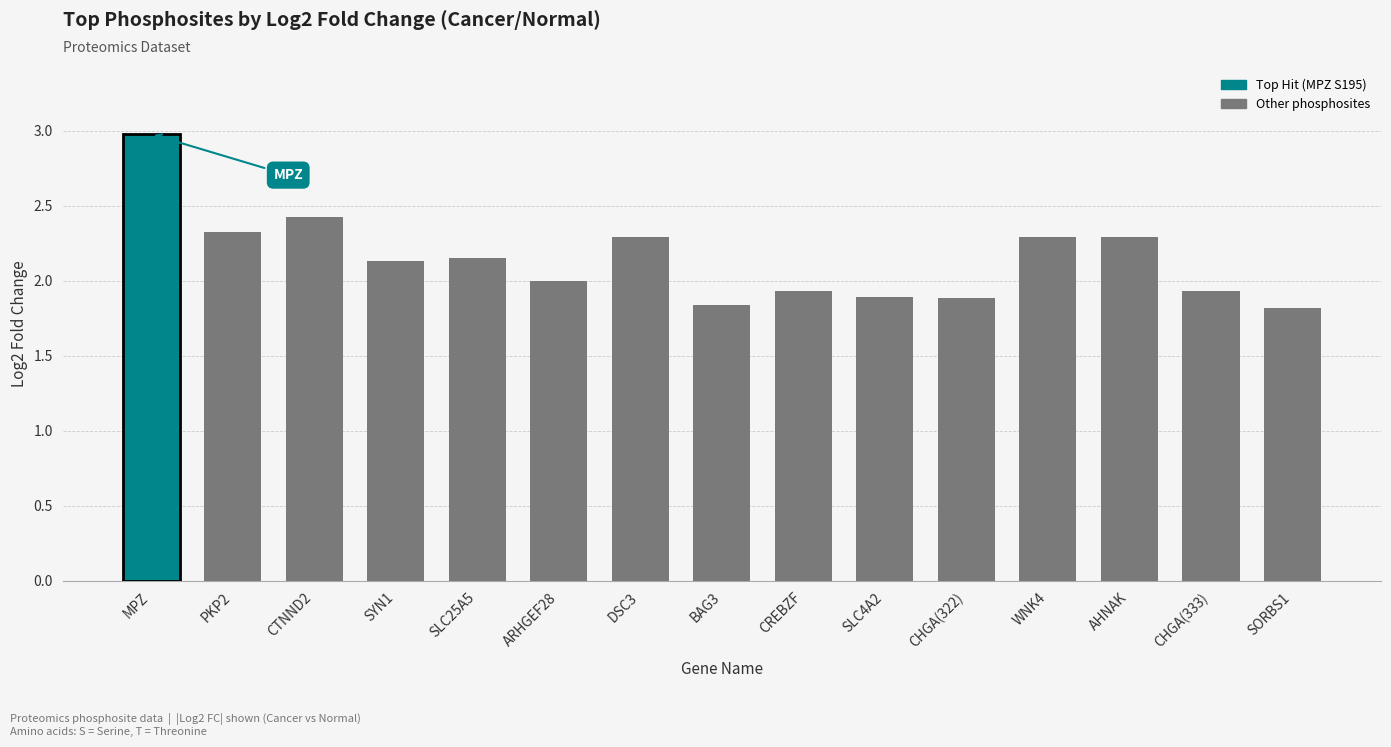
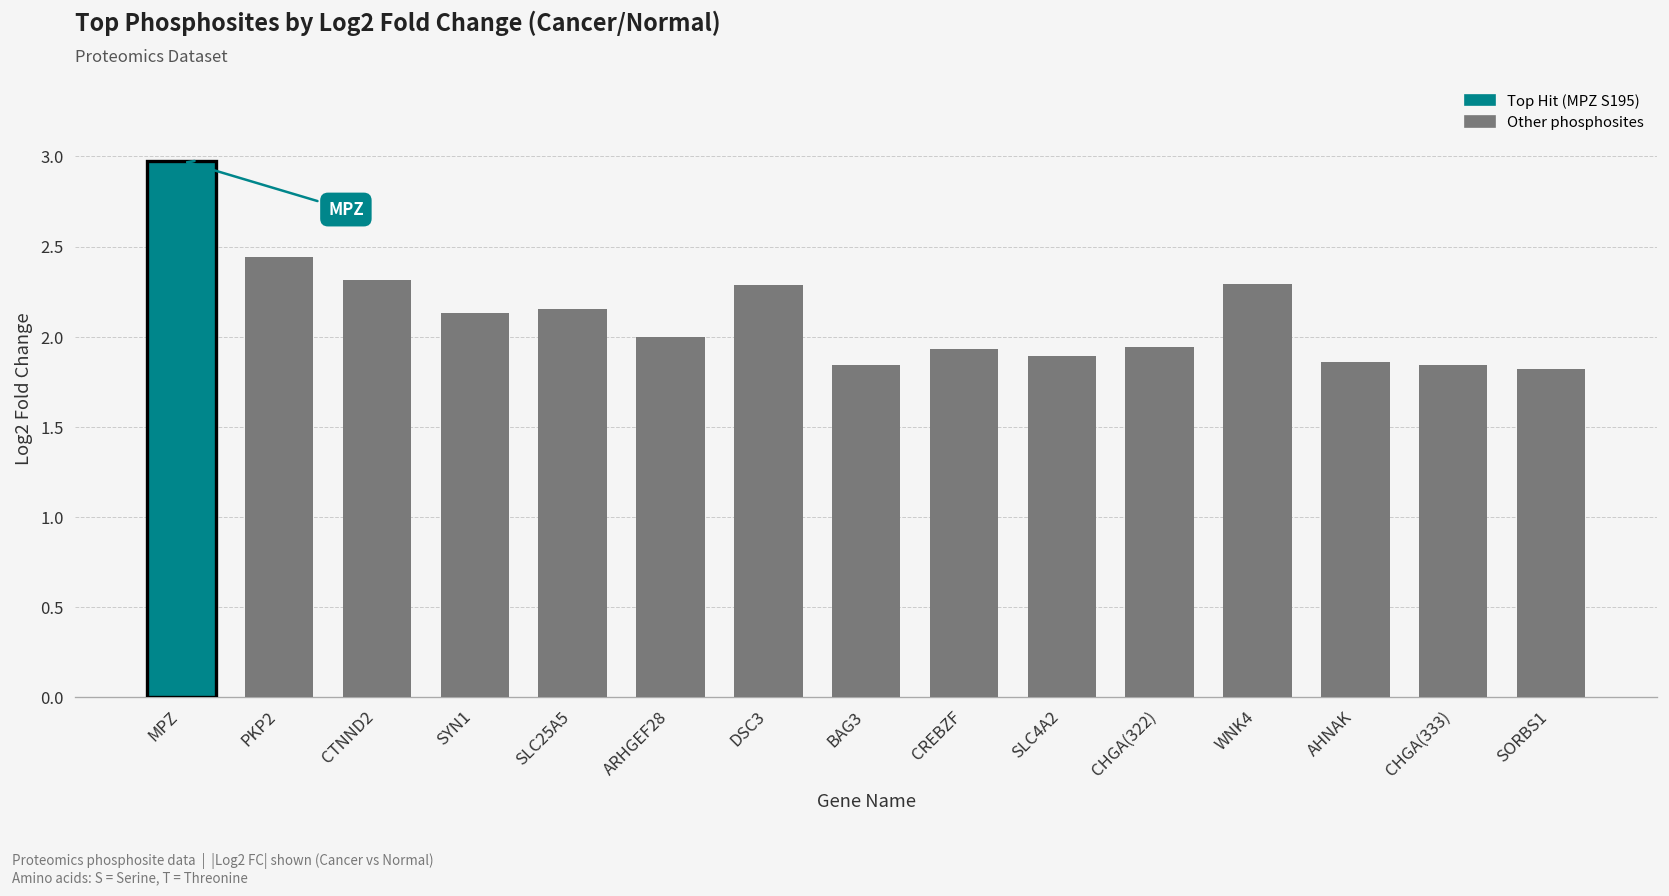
  {
    "MPZ": 2.98,
-   "PKP2": 2.32,
-   "CTNND2": 2.42,
+   "PKP2": 2.44,
+   "CTNND2": 2.31,
    "SYN1": 2.13,
    "SLC25A5": 2.15,
    "ARHGEF28": 2.00,
    "DSC3": 2.29,
    "BAG3": 1.84,
    "CREBZF": 1.93,
    "SLC4A2": 1.89,
-   "CHGA(322)": 1.89,
+   "CHGA(322)": 1.94,
    "WNK4": 2.29,
-   "AHNAK": 2.29,
-   "CHGA(333)": 1.94,
+   "AHNAK": 1.86,
+   "CHGA(333)": 1.84,
    "SORBS1": 1.82
  }
